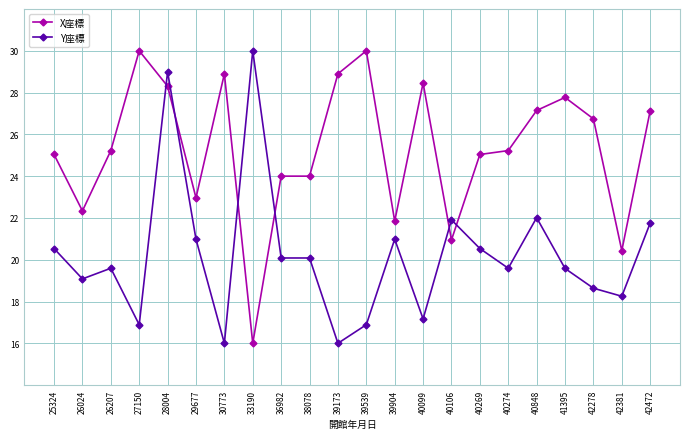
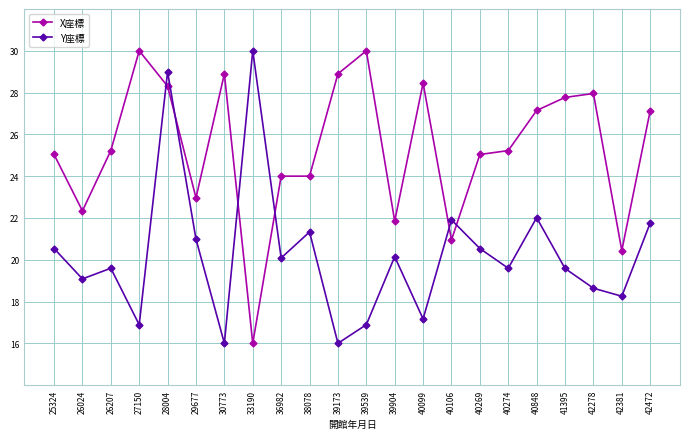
  {
    "X座標": {
      "25324": 25.0,
      "26024": 22.3,
      "26207": 25.2,
      "27150": 30.0,
      "28004": 28.3,
      "29677": 23.0,
      "30773": 28.9,
      "33190": 16.0,
      "36982": 24.0,
      "38078": 24.0,
      "39173": 28.9,
      "39539": 30.0,
      "39904": 21.8,
      "40099": 28.5,
      "40106": 20.9,
      "40269": 25.0,
      "40274": 25.2,
      "40848": 27.1,
      "41395": 27.8,
-     "42278": 26.7,
+     "42278": 28.0,
      "42381": 20.4,
      "42472": 27.1
    },
    "Y座標": {
      "25324": 20.5,
      "26024": 19.1,
      "26207": 19.6,
      "27150": 16.9,
      "28004": 29.0,
      "29677": 21.0,
      "30773": 16.0,
      "33190": 30.0,
      "36982": 20.1,
-     "38078": 20.1,
+     "38078": 21.3,
      "39173": 16.0,
      "39539": 16.9,
-     "39904": 21.0,
+     "39904": 20.1,
      "40099": 17.2,
      "40106": 21.9,
      "40269": 20.5,
      "40274": 19.6,
      "40848": 22.0,
      "41395": 19.6,
      "42278": 18.6,
      "42381": 18.3,
      "42472": 21.8
    }
  }
